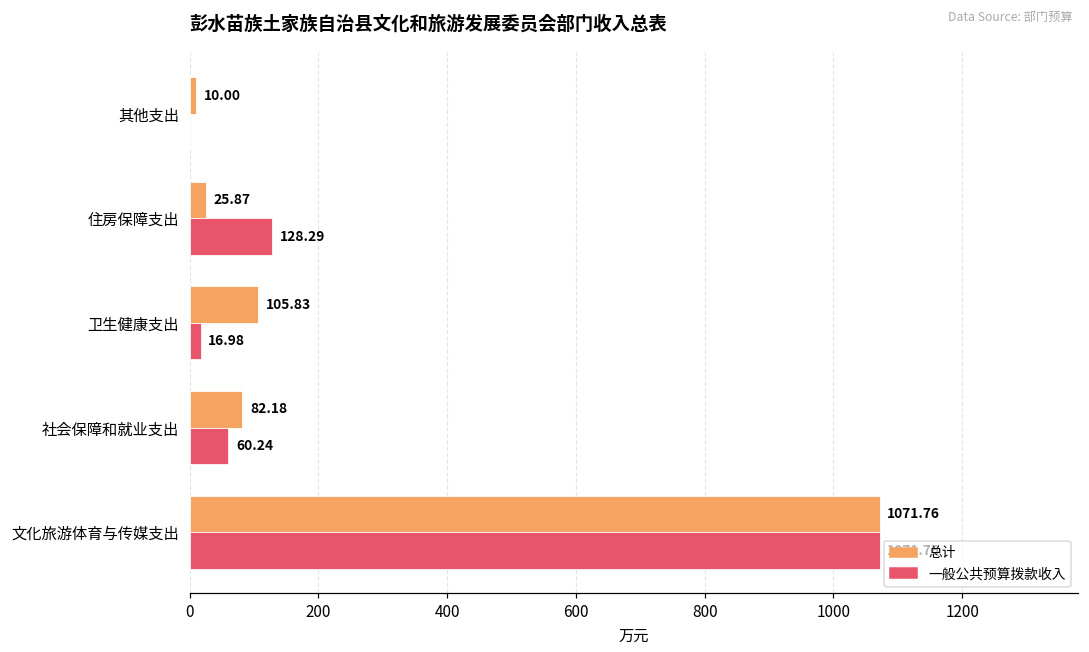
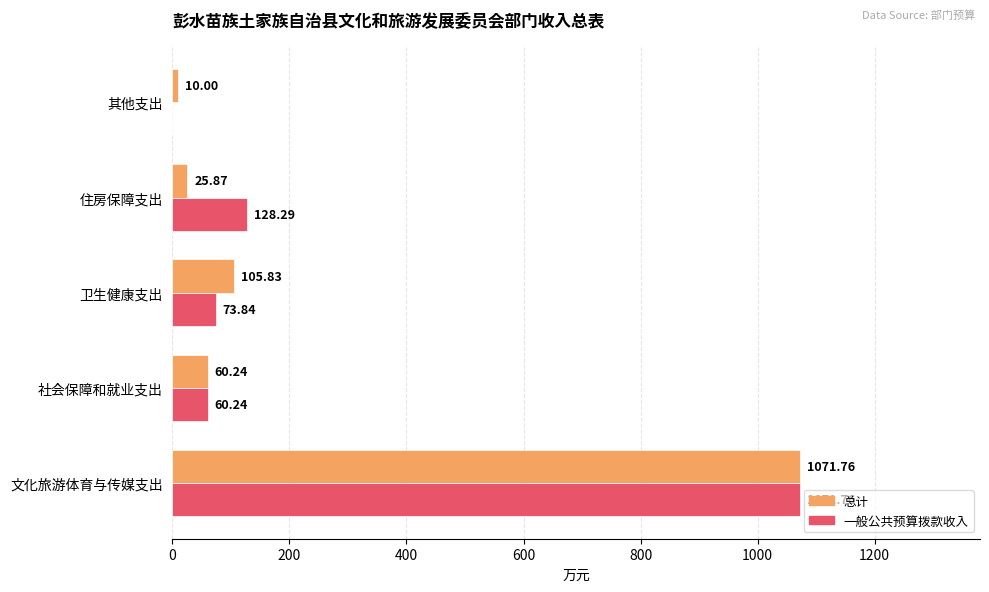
  {
    "总计": {
      "其他支出": 10.00,
      "住房保障支出": 25.87,
      "卫生健康支出": 105.83,
-     "社会保障和就业支出": 82.18,
+     "社会保障和就业支出": 60.24,
      "文化旅游体育与传媒支出": 1071.76
    },
    "一般公共预算拨款收入": {
      "住房保障支出": 128.29,
-     "卫生健康支出": 16.98,
+     "卫生健康支出": 73.84,
      "社会保障和就业支出": 60.24
    }
  }
